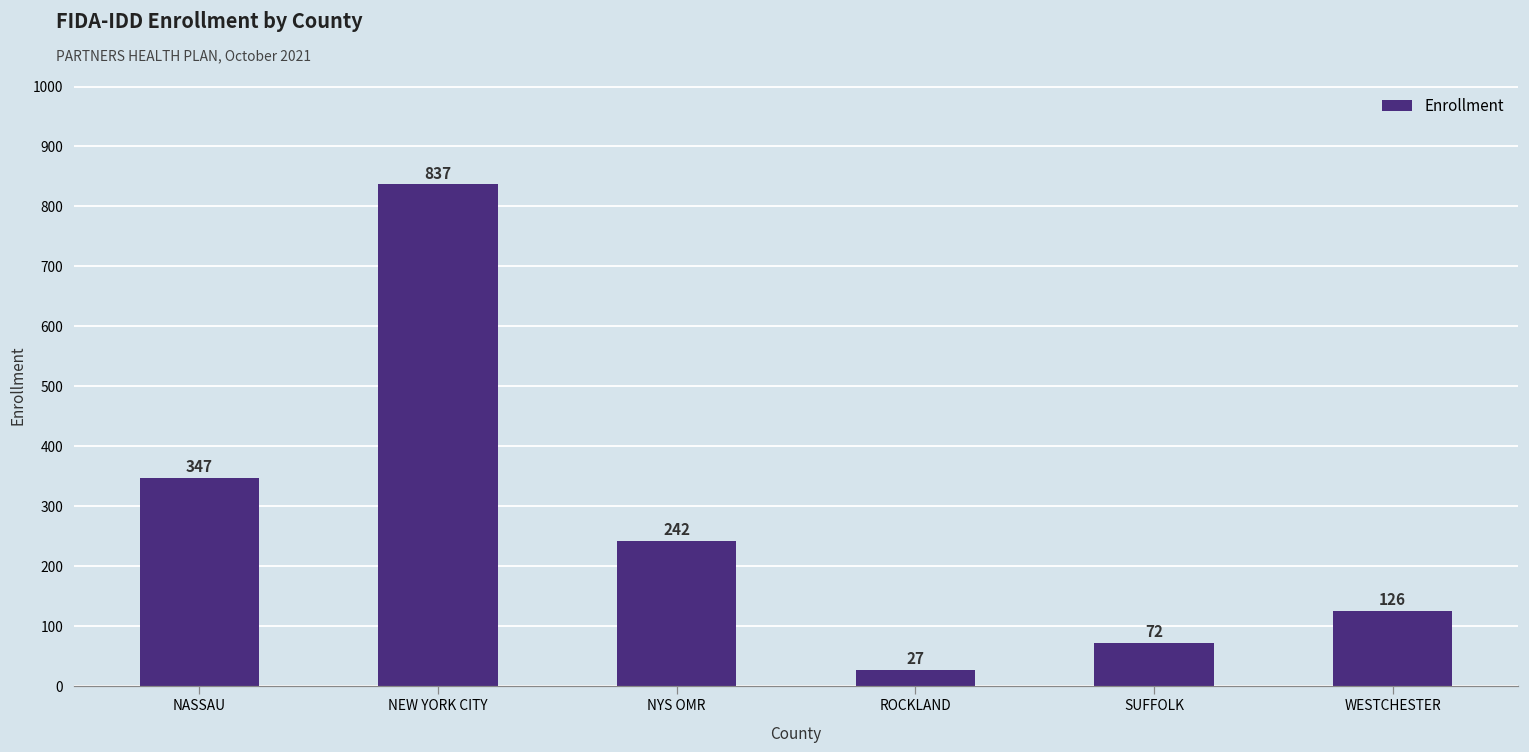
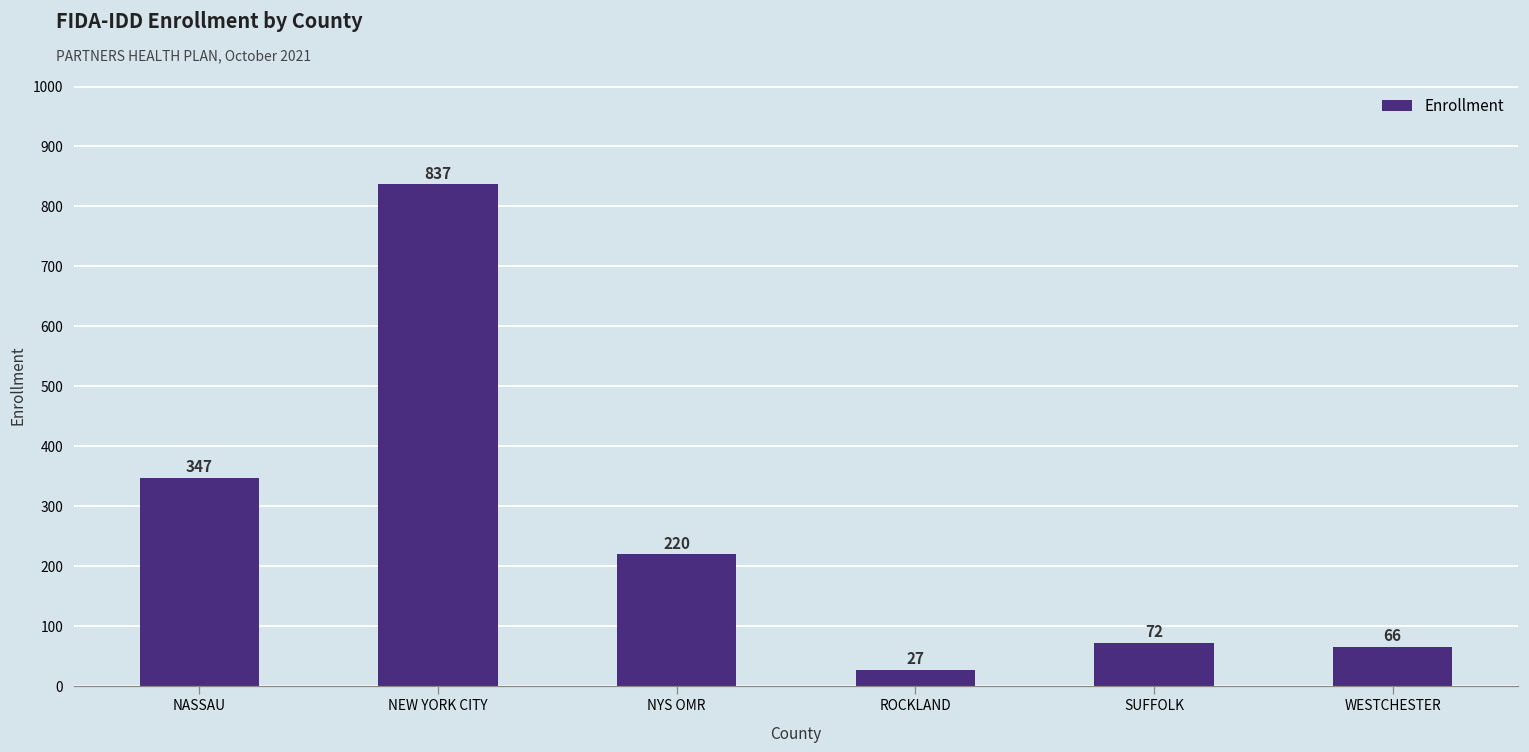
  {
    "NASSAU": 347,
    "NEW YORK CITY": 837,
-   "NYS OMR": 242,
+   "NYS OMR": 220,
    "ROCKLAND": 27,
    "SUFFOLK": 72,
-   "WESTCHESTER": 126
+   "WESTCHESTER": 66
  }
